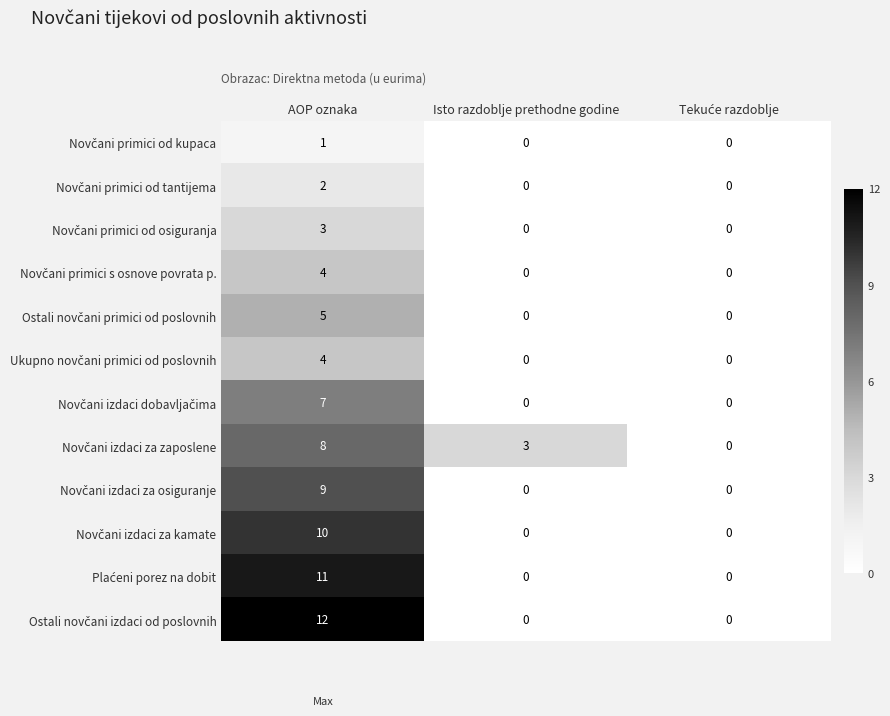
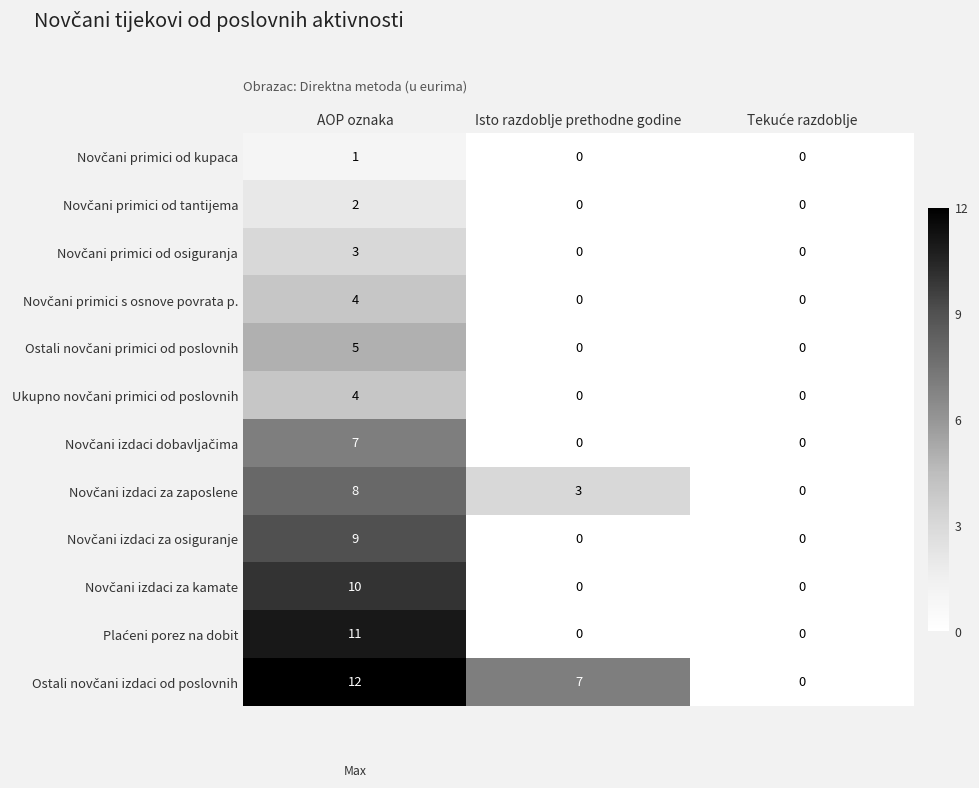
  {
    "Novčani primici od kupaca": {
      "AOP oznaka": 1,
      "Isto razdoblje prethodne godine": 0,
      "Tekuće razdoblje": 0
    },
    "Novčani primici od tantijema": {
      "AOP oznaka": 2,
      "Isto razdoblje prethodne godine": 0,
      "Tekuće razdoblje": 0
    },
    "Novčani primici od osiguranja": {
      "AOP oznaka": 3,
      "Isto razdoblje prethodne godine": 0,
      "Tekuće razdoblje": 0
    },
    "Novčani primici s osnove povrata p.": {
      "AOP oznaka": 4,
      "Isto razdoblje prethodne godine": 0,
      "Tekuće razdoblje": 0
    },
    "Ostali novčani primici od poslovnih": {
      "AOP oznaka": 5,
      "Isto razdoblje prethodne godine": 0,
      "Tekuće razdoblje": 0
    },
    "Ukupno novčani primici od poslovnih": {
      "AOP oznaka": 4,
      "Isto razdoblje prethodne godine": 0,
      "Tekuće razdoblje": 0
    },
    "Novčani izdaci dobavljačima": {
      "AOP oznaka": 7,
      "Isto razdoblje prethodne godine": 0,
      "Tekuće razdoblje": 0
    },
    "Novčani izdaci za zaposlene": {
      "AOP oznaka": 8,
      "Isto razdoblje prethodne godine": 3,
      "Tekuće razdoblje": 0
    },
    "Novčani izdaci za osiguranje": {
      "AOP oznaka": 9,
      "Isto razdoblje prethodne godine": 0,
      "Tekuće razdoblje": 0
    },
    "Novčani izdaci za kamate": {
      "AOP oznaka": 10,
      "Isto razdoblje prethodne godine": 0,
      "Tekuće razdoblje": 0
    },
    "Plaćeni porez na dobit": {
      "AOP oznaka": 11,
      "Isto razdoblje prethodne godine": 0,
      "Tekuće razdoblje": 0
    },
    "Ostali novčani izdaci od poslovnih": {
      "AOP oznaka": 12,
-     "Isto razdoblje prethodne godine": 0,
+     "Isto razdoblje prethodne godine": 7,
      "Tekuće razdoblje": 0
    }
  }
